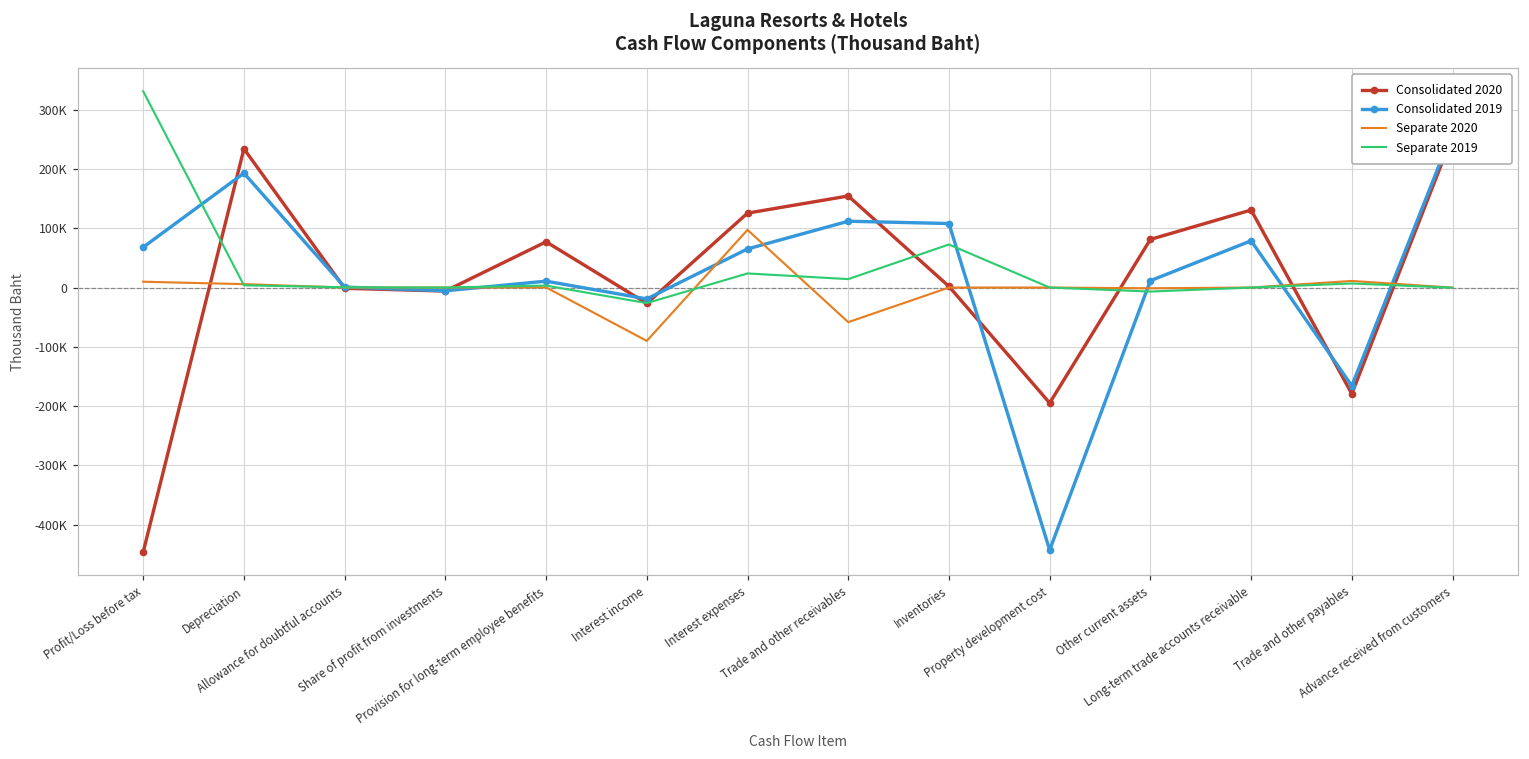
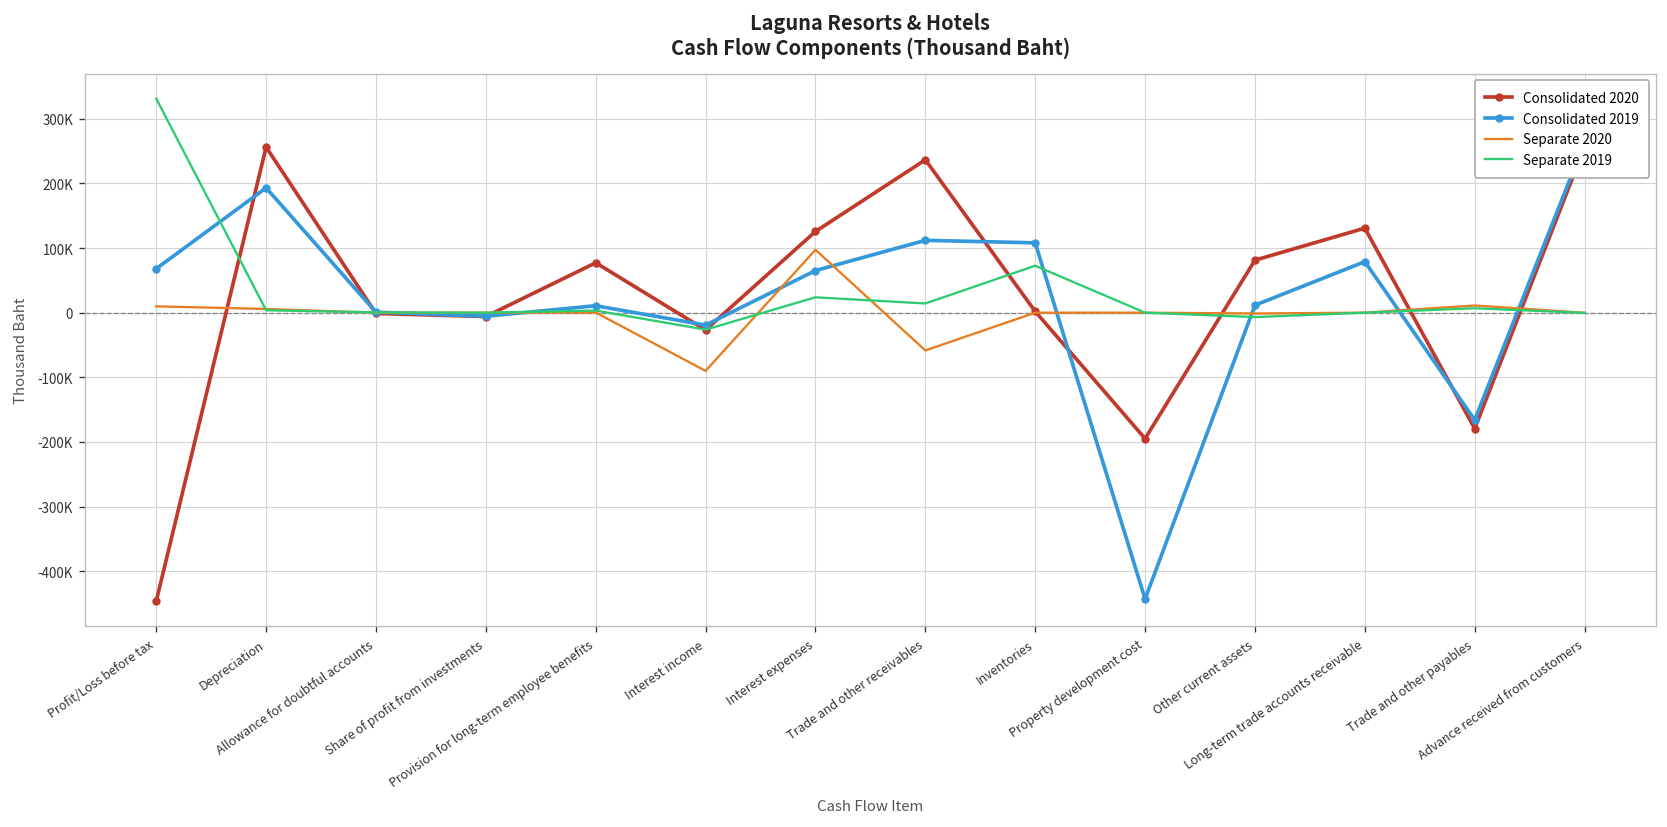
  {
    "Consolidated 2020": {
      "Profit/Loss before tax": -450000,
-     "Depreciation": 230000,
+     "Depreciation": 260000,
      "Provision for long-term employee benefits": 80000,
      "Interest expenses": 130000,
-     "Trade and other receivables": 150000,
+     "Trade and other receivables": 240000,
      "Property development cost": -190000,
      "Other current assets": 80000,
      "Long-term trade accounts receivable": 130000,
      "Trade and other payables": -180000
    },
    "Consolidated 2019": {
      "Profit/Loss before tax": 70000,
      "Depreciation": 190000,
      "Provision for long-term employee benefits": 10000,
      "Interest income": -20000,
      "Interest expenses": 70000,
      "Trade and other receivables": 110000,
      "Inventories": 110000,
      "Property development cost": -440000,
      "Other current assets": 10000,
      "Long-term trade accounts receivable": 80000,
      "Trade and other payables": -170000
    },
    "Separate 2020": {
      "Profit/Loss before tax": 10000,
      "Interest income": -90000,
      "Interest expenses": 100000,
      "Trade and other receivables": -60000,
      "Other current assets": 0
    },
    "Separate 2019": {
      "Profit/Loss before tax": 330000,
      "Interest expenses": 20000,
      "Trade and other receivables": 10000,
      "Inventories": 70000,
      "Other current assets": -10000
    }
  }
